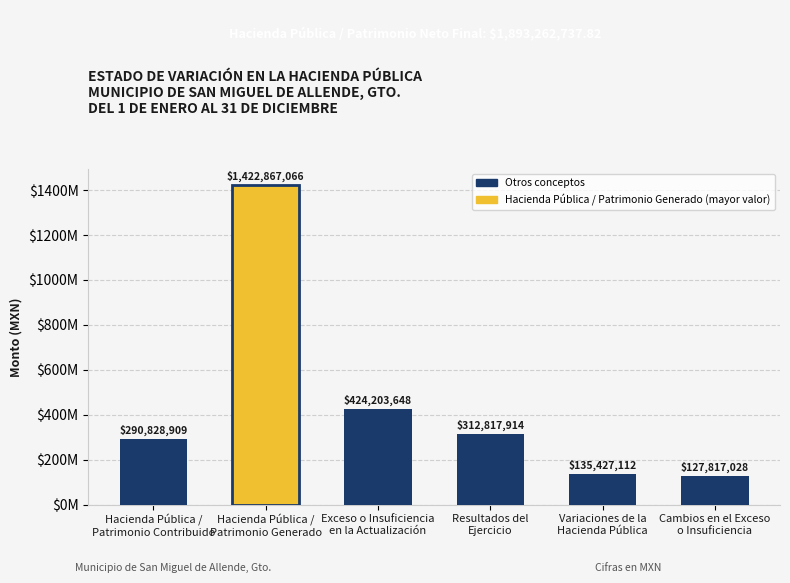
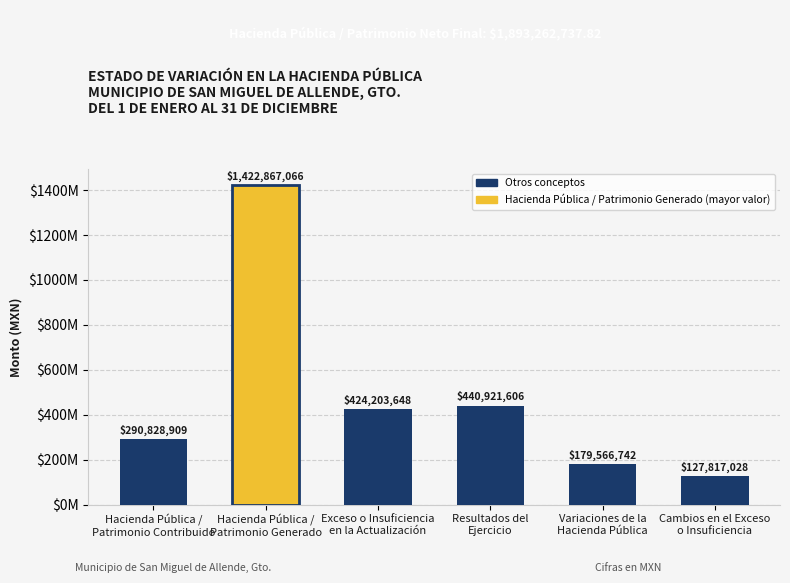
  {
    "Hacienda Pública / Patrimonio Contribuido": "$290,828,909",
    "Hacienda Pública / Patrimonio Generado": "$1,422,867,066",
    "Exceso o Insuficiencia en la Actualización": "$424,203,648",
-   "Resultados del Ejercicio": "$312,817,914",
-   "Variaciones de la Hacienda Pública": "$135,427,112",
+   "Resultados del Ejercicio": "$440,921,606",
+   "Variaciones de la Hacienda Pública": "$179,566,742",
    "Cambios en el Exceso o Insuficiencia": "$127,817,028"
  }
